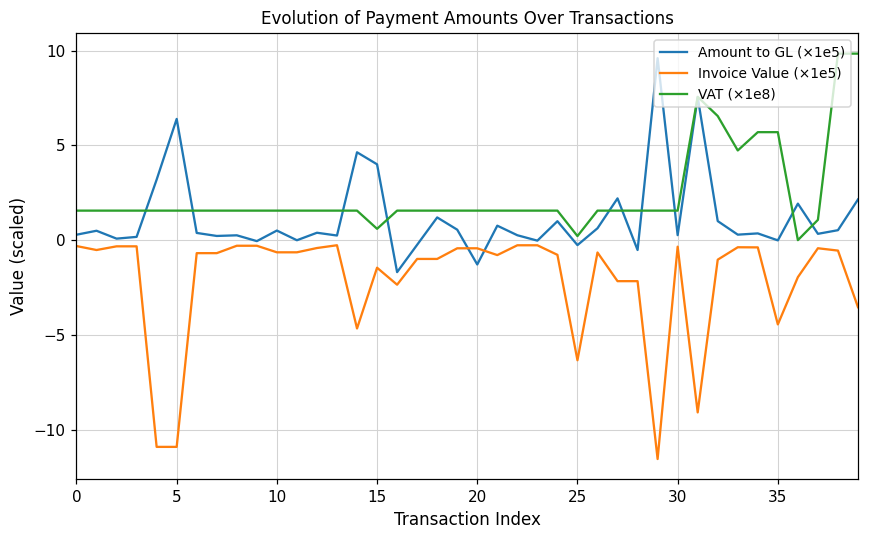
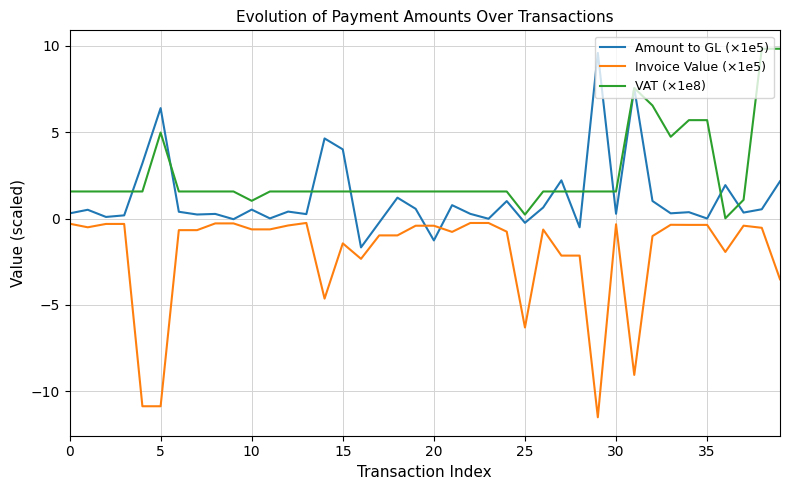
  {
    "Amount to GL (×1e5)": {
      "0": 0.3,
      "5": 6.4,
      "10": 0.5,
      "15": 4.0,
      "20": -1.3,
      "25": -0.2,
      "30": 0.3,
      "35": 0.0
    },
    "Invoice Value (×1e5)": {
      "0": -0.3,
      "5": -10.9,
      "10": -0.6,
      "15": -1.4,
      "20": -0.4,
      "25": -6.3,
      "30": -0.3,
-     "35": -4.4
+     "35": -0.4
    },
    "VAT (×1e8)": {
      "0": 1.6,
-     "5": 1.6,
-     "10": 1.6,
-     "15": 0.6,
+     "5": 5.0,
+     "10": 1.0,
+     "15": 1.6,
      "20": 1.6,
      "25": 0.2,
      "30": 1.6,
      "35": 5.7
    }
  }
